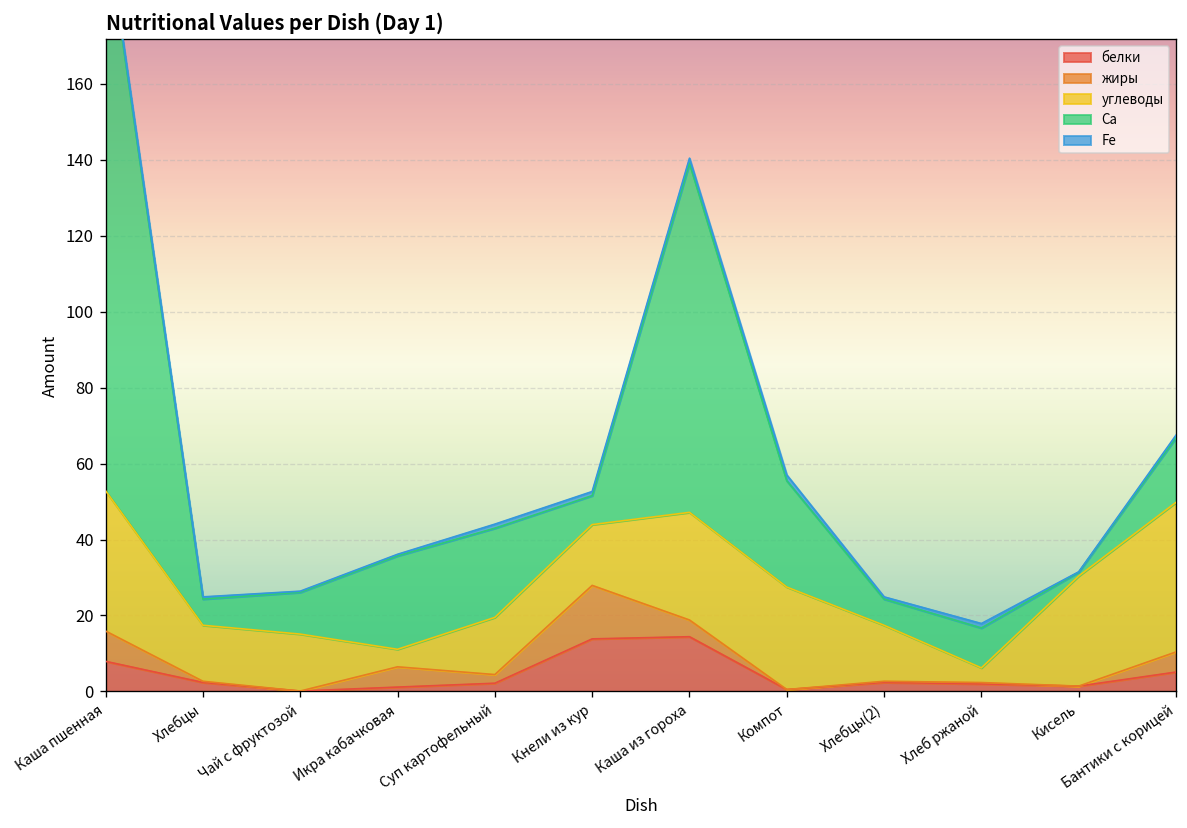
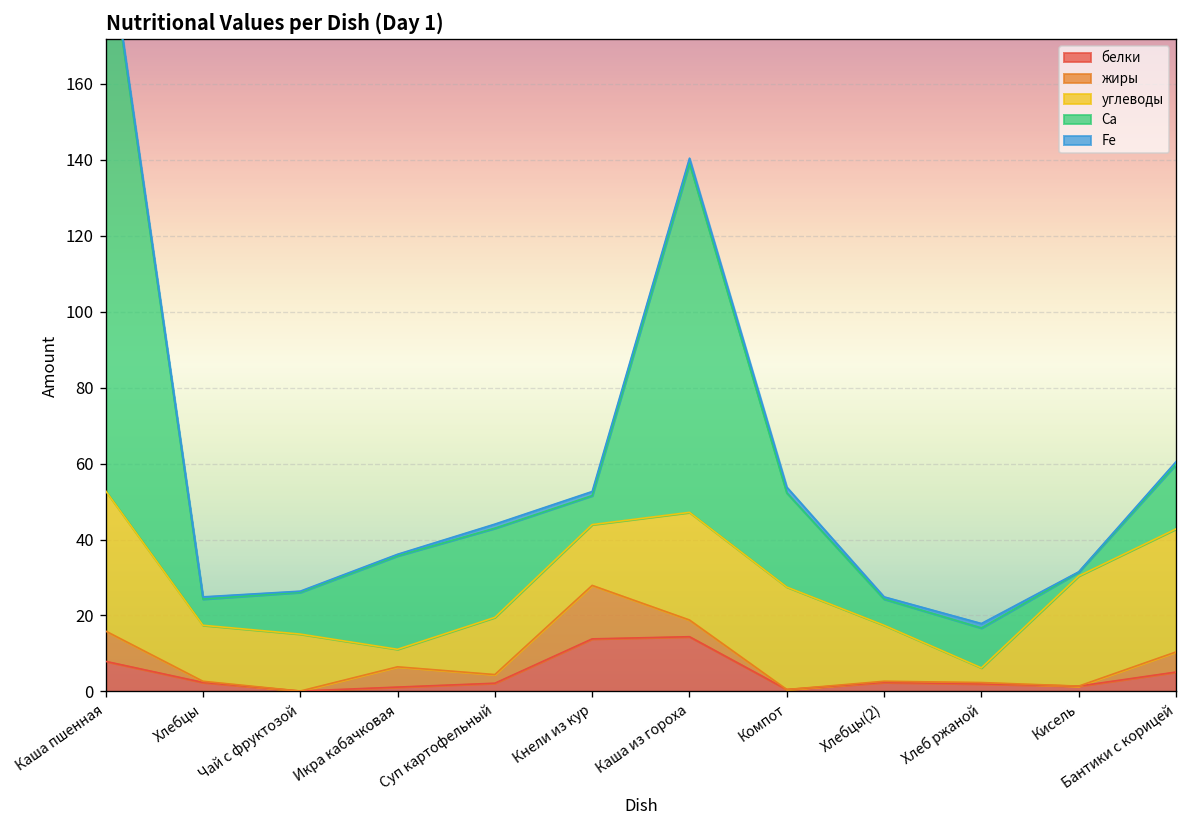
  {
    "углеводы": {
      "Каша пшенная": 37,
      "Хлебцы": 15,
      "Чай с фруктозой": 15,
      "Икра кабачковая": 5,
      "Суп картофельный": 15,
      "Кнели из кур": 16,
      "Каша из гороха": 28,
      "Компот": 27,
      "Хлебцы(2)": 15,
      "Хлеб ржаной": 4,
      "Кисель": 29,
-     "Бантики с корицей": 39
+     "Бантики с корицей": 32
    },
    "Ca": {
      "Суп картофельный": 23,
      "Кнели из кур": 8,
      "Каша из гороха": 92,
-     "Компот": 28,
+     "Компот": 25,
      "Хлеб ржаной": 11
    },
    "Fe": {
      "Суп картофельный": 1,
      "Кнели из кур": 1,
      "Каша из гороха": 1,
      "Компот": 2,
      "Хлеб ржаной": 1
    }
  }
